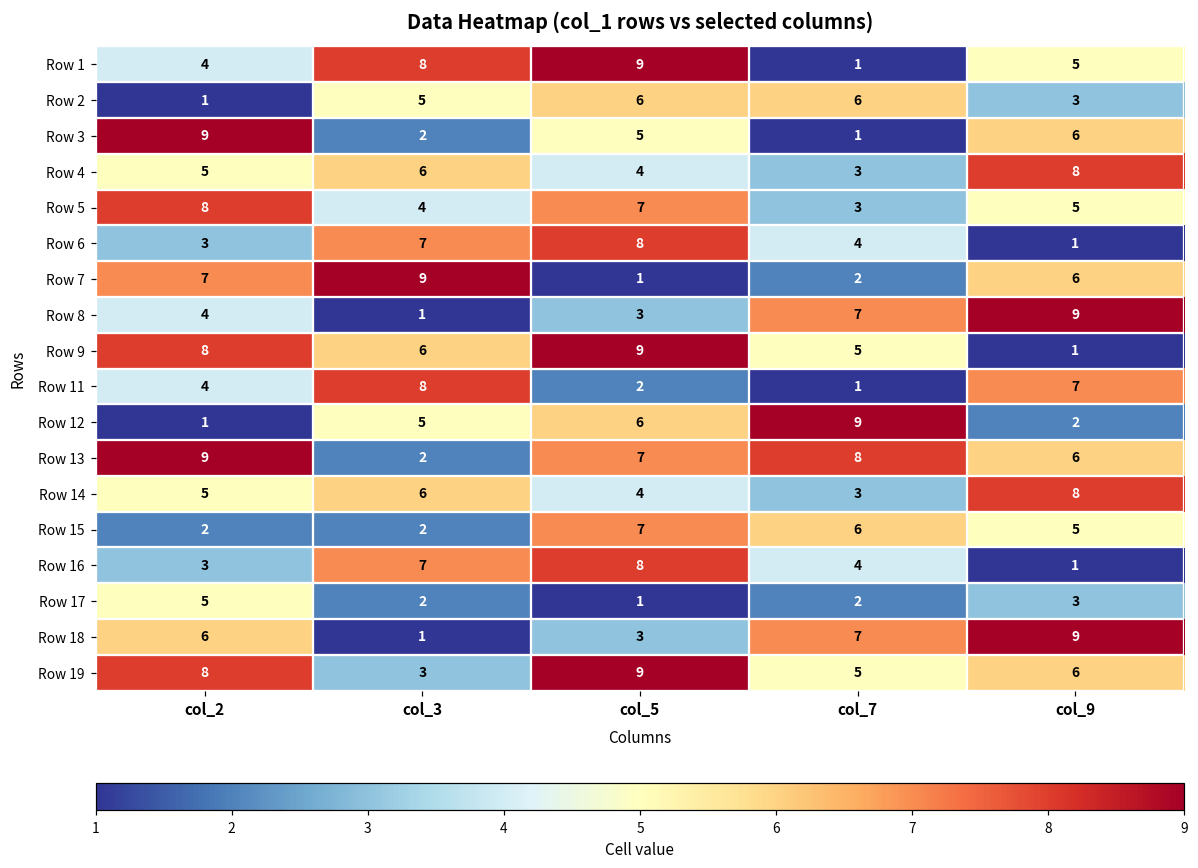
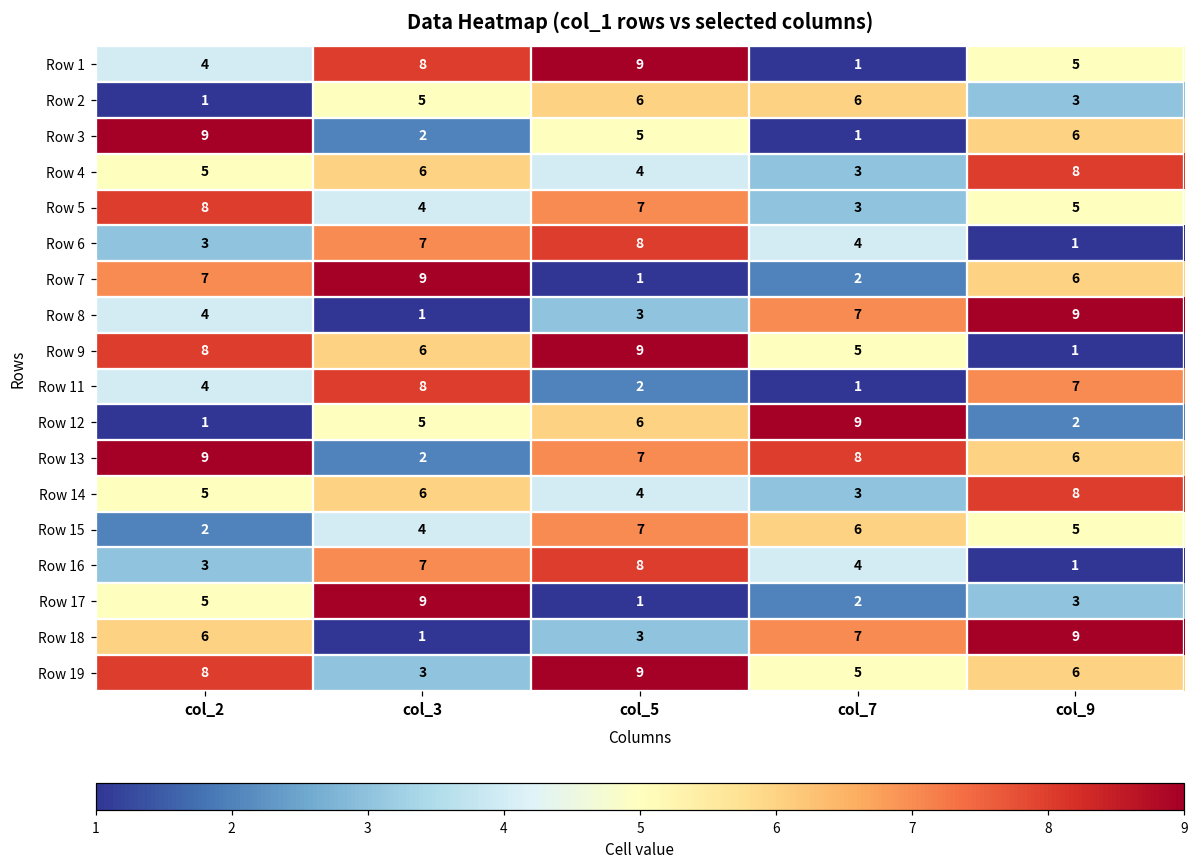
  {
    "Row 1": {
      "col_2": 4,
      "col_3": 8,
      "col_5": 9,
      "col_7": 1,
      "col_9": 5
    },
    "Row 2": {
      "col_2": 1,
      "col_3": 5,
      "col_5": 6,
      "col_7": 6,
      "col_9": 3
    },
    "Row 3": {
      "col_2": 9,
      "col_3": 2,
      "col_5": 5,
      "col_7": 1,
      "col_9": 6
    },
    "Row 4": {
      "col_2": 5,
      "col_3": 6,
      "col_5": 4,
      "col_7": 3,
      "col_9": 8
    },
    "Row 5": {
      "col_2": 8,
      "col_3": 4,
      "col_5": 7,
      "col_7": 3,
      "col_9": 5
    },
    "Row 6": {
      "col_2": 3,
      "col_3": 7,
      "col_5": 8,
      "col_7": 4,
      "col_9": 1
    },
    "Row 7": {
      "col_2": 7,
      "col_3": 9,
      "col_5": 1,
      "col_7": 2,
      "col_9": 6
    },
    "Row 8": {
      "col_2": 4,
      "col_3": 1,
      "col_5": 3,
      "col_7": 7,
      "col_9": 9
    },
    "Row 9": {
      "col_2": 8,
      "col_3": 6,
      "col_5": 9,
      "col_7": 5,
      "col_9": 1
    },
    "Row 11": {
      "col_2": 4,
      "col_3": 8,
      "col_5": 2,
      "col_7": 1,
      "col_9": 7
    },
    "Row 12": {
      "col_2": 1,
      "col_3": 5,
      "col_5": 6,
      "col_7": 9,
      "col_9": 2
    },
    "Row 13": {
      "col_2": 9,
      "col_3": 2,
      "col_5": 7,
      "col_7": 8,
      "col_9": 6
    },
    "Row 14": {
      "col_2": 5,
      "col_3": 6,
      "col_5": 4,
      "col_7": 3,
      "col_9": 8
    },
    "Row 15": {
      "col_2": 2,
-     "col_3": 2,
+     "col_3": 4,
      "col_5": 7,
      "col_7": 6,
      "col_9": 5
    },
    "Row 16": {
      "col_2": 3,
      "col_3": 7,
      "col_5": 8,
      "col_7": 4,
      "col_9": 1
    },
    "Row 17": {
      "col_2": 5,
-     "col_3": 2,
+     "col_3": 9,
      "col_5": 1,
      "col_7": 2,
      "col_9": 3
    },
    "Row 18": {
      "col_2": 6,
      "col_3": 1,
      "col_5": 3,
      "col_7": 7,
      "col_9": 9
    },
    "Row 19": {
      "col_2": 8,
      "col_3": 3,
      "col_5": 9,
      "col_7": 5,
      "col_9": 6
    }
  }
